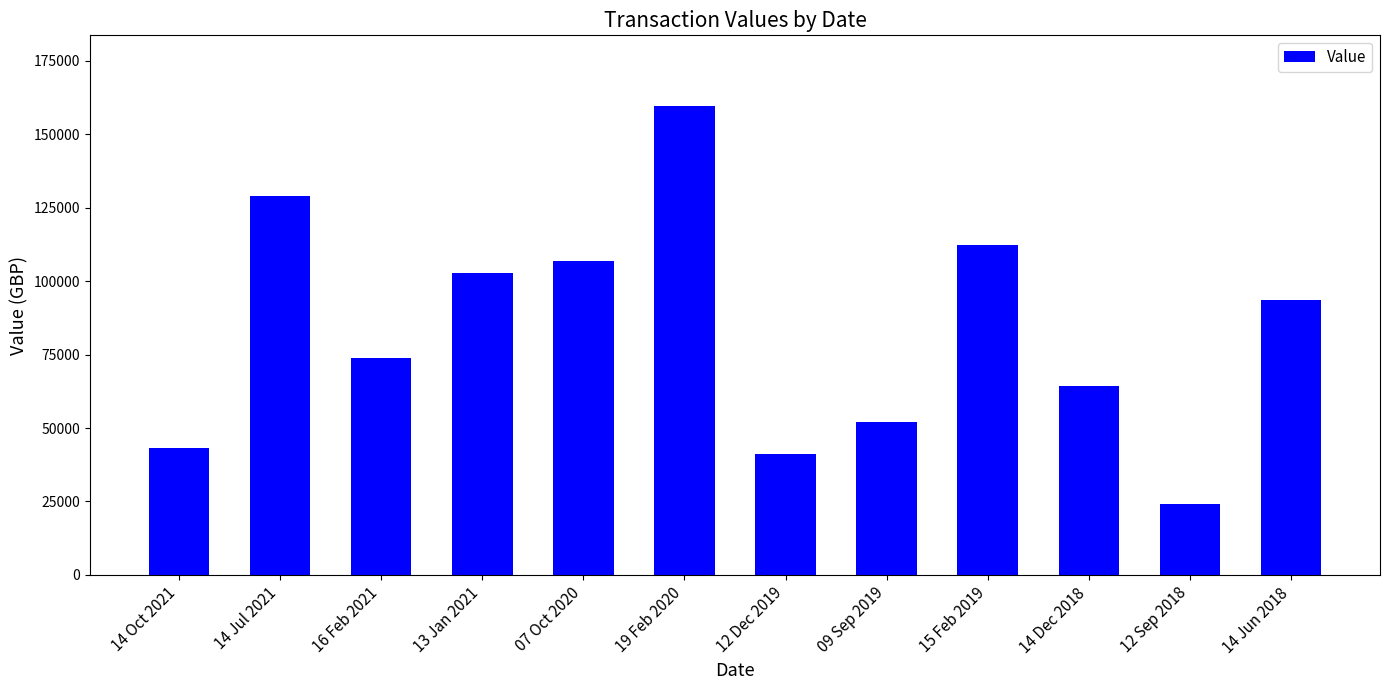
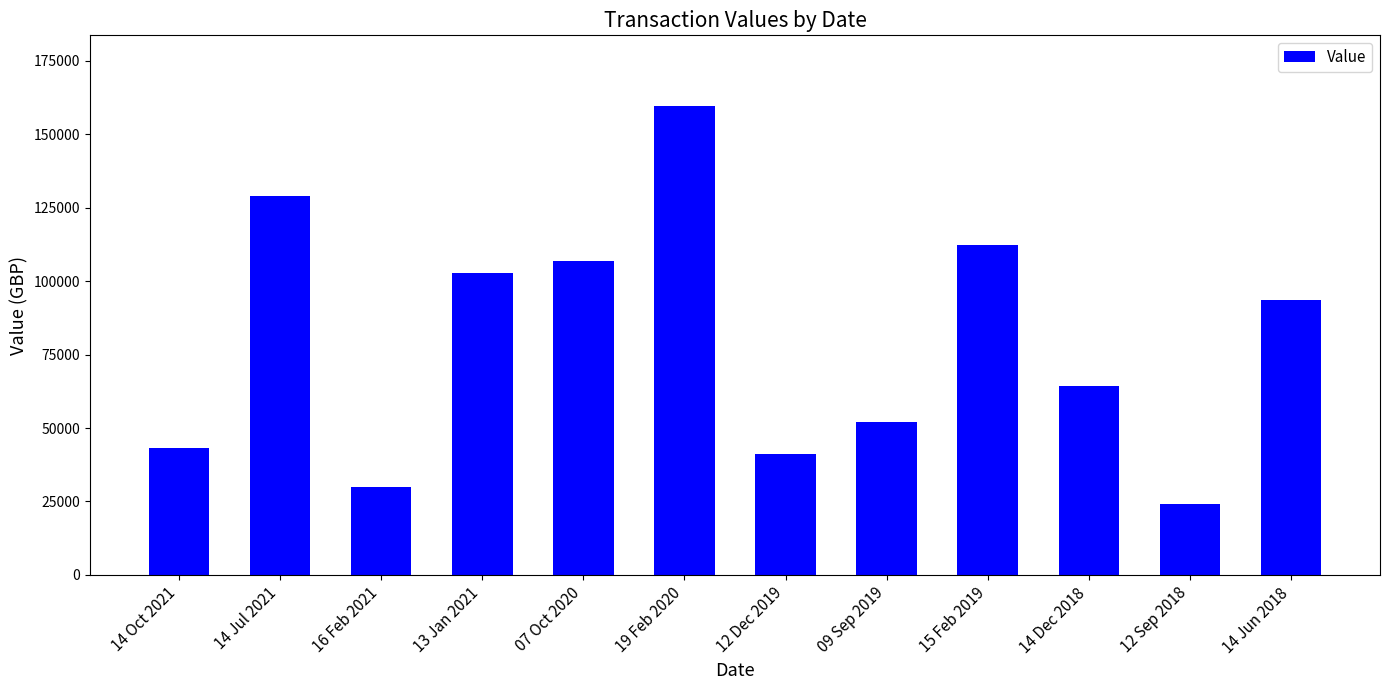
  {
    "14 Oct 2021": 43000,
    "14 Jul 2021": 129000,
-   "16 Feb 2021": 74000,
+   "16 Feb 2021": 30000,
    "13 Jan 2021": 103000,
    "07 Oct 2020": 107000,
    "19 Feb 2020": 160000,
    "12 Dec 2019": 41000,
    "09 Sep 2019": 52000,
    "15 Feb 2019": 112000,
    "14 Dec 2018": 64000,
    "12 Sep 2018": 24000,
    "14 Jun 2018": 94000
  }
